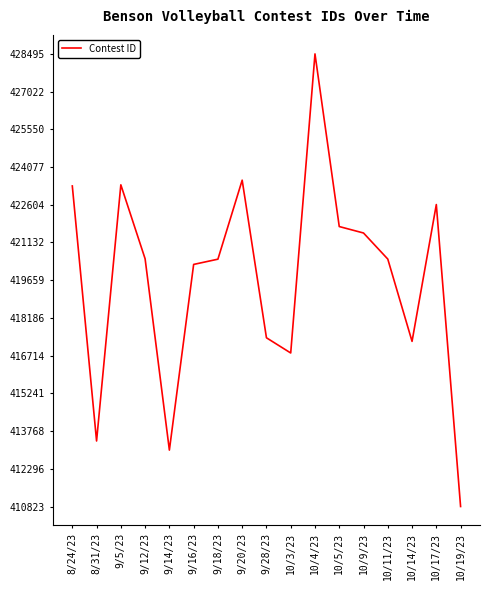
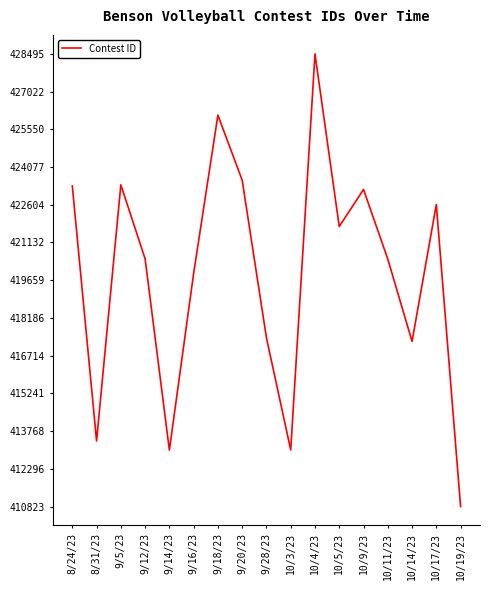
  {
    "8/24/23": 423300,
    "8/31/23": 413400,
    "9/5/23": 423400,
    "9/12/23": 420500,
    "9/14/23": 413000,
-   "9/16/23": 420300,
-   "9/18/23": 420500,
+   "9/16/23": 419900,
+   "9/18/23": 426100,
    "9/20/23": 423600,
    "9/28/23": 417400,
-   "10/3/23": 416800,
+   "10/3/23": 413000,
    "10/4/23": 428500,
    "10/5/23": 421800,
-   "10/9/23": 421500,
+   "10/9/23": 423200,
    "10/11/23": 420500,
    "10/14/23": 417300,
    "10/17/23": 422600,
    "10/19/23": 410800
  }
